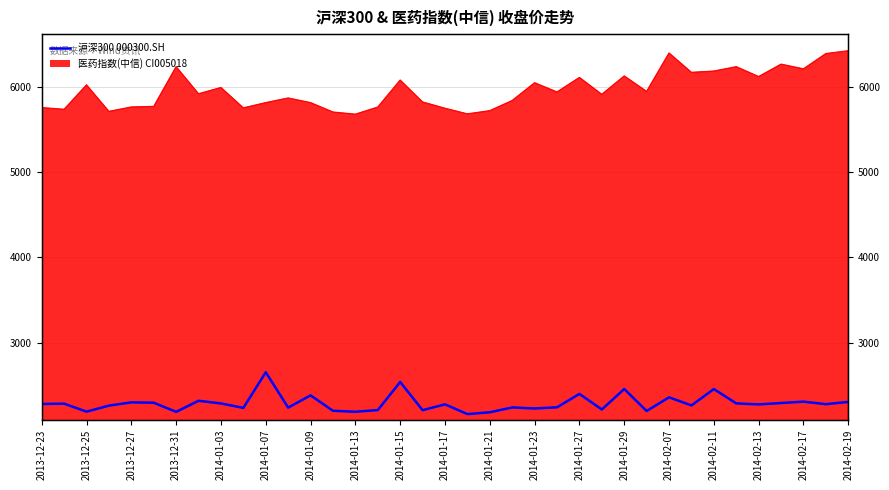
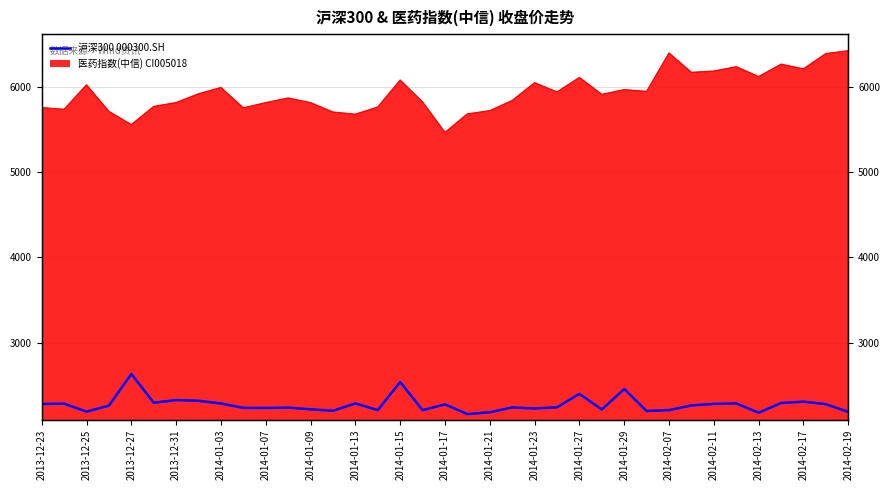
  {
    "医药指数(中信) CI005018": {
      "2013-12-23": 5800,
      "2013-12-25": 6000,
-     "2013-12-27": 5800,
-     "2013-12-31": 6200,
+     "2013-12-27": 5600,
+     "2013-12-31": 5800,
      "2014-01-03": 6000,
      "2014-01-07": 5800,
      "2014-01-09": 5800,
      "2014-01-13": 5700,
      "2014-01-15": 6100,
-     "2014-01-17": 5700,
+     "2014-01-17": 5500,
      "2014-01-21": 5700,
      "2014-01-23": 6000,
      "2014-01-27": 6100,
-     "2014-01-29": 6100,
+     "2014-01-29": 6000,
      "2014-02-07": 6400,
      "2014-02-11": 6200,
      "2014-02-13": 6100,
      "2014-02-17": 6200,
      "2014-02-19": 6400
    },
    "沪深300 000300.SH": {
      "2013-12-23": 2300,
      "2013-12-25": 2200,
-     "2013-12-27": 2300,
-     "2013-12-31": 2200,
+     "2013-12-27": 2600,
+     "2013-12-31": 2300,
      "2014-01-03": 2300,
-     "2014-01-07": 2700,
-     "2014-01-09": 2400,
-     "2014-01-13": 2200,
+     "2014-01-07": 2200,
+     "2014-01-09": 2200,
+     "2014-01-13": 2300,
      "2014-01-15": 2500,
      "2014-01-17": 2300,
      "2014-01-21": 2200,
      "2014-01-23": 2200,
      "2014-01-27": 2400,
      "2014-01-29": 2500,
-     "2014-02-07": 2400,
-     "2014-02-11": 2500,
-     "2014-02-13": 2300,
+     "2014-02-07": 2200,
+     "2014-02-11": 2300,
+     "2014-02-13": 2200,
      "2014-02-17": 2300,
-     "2014-02-19": 2300
+     "2014-02-19": 2200
    }
  }
